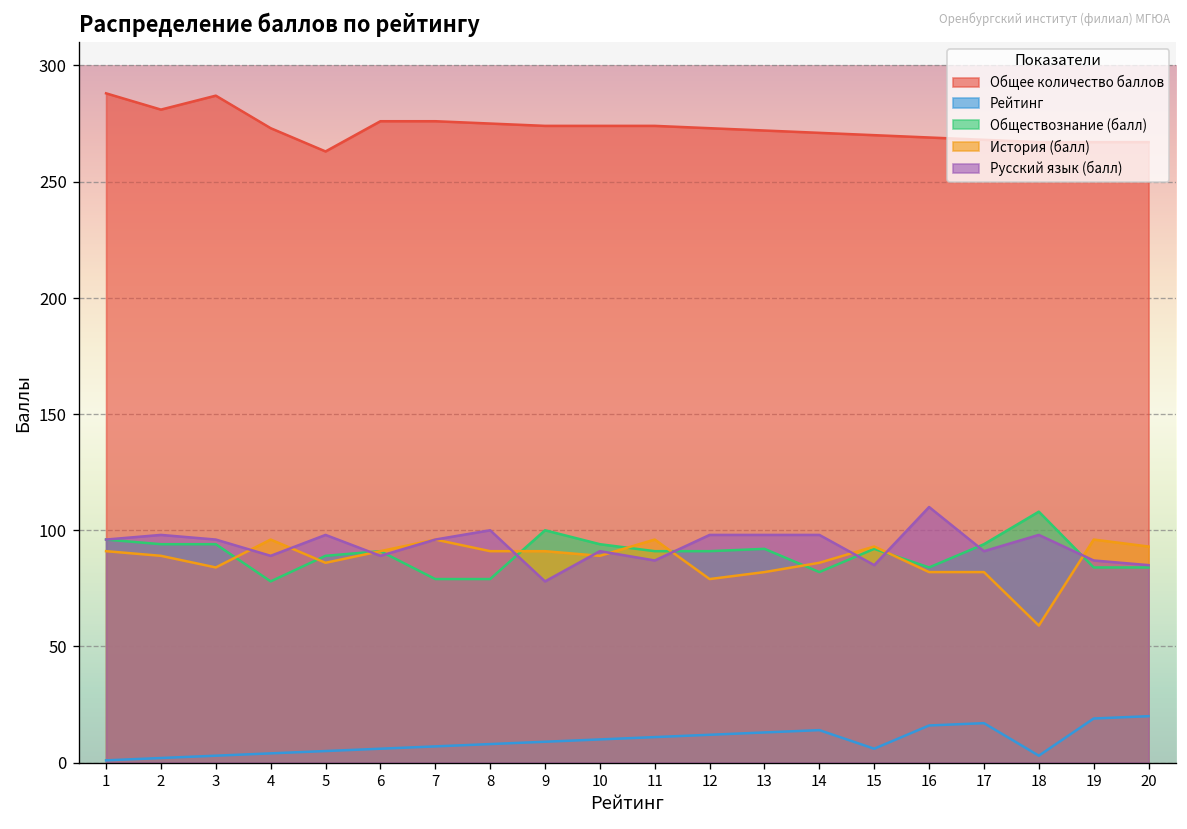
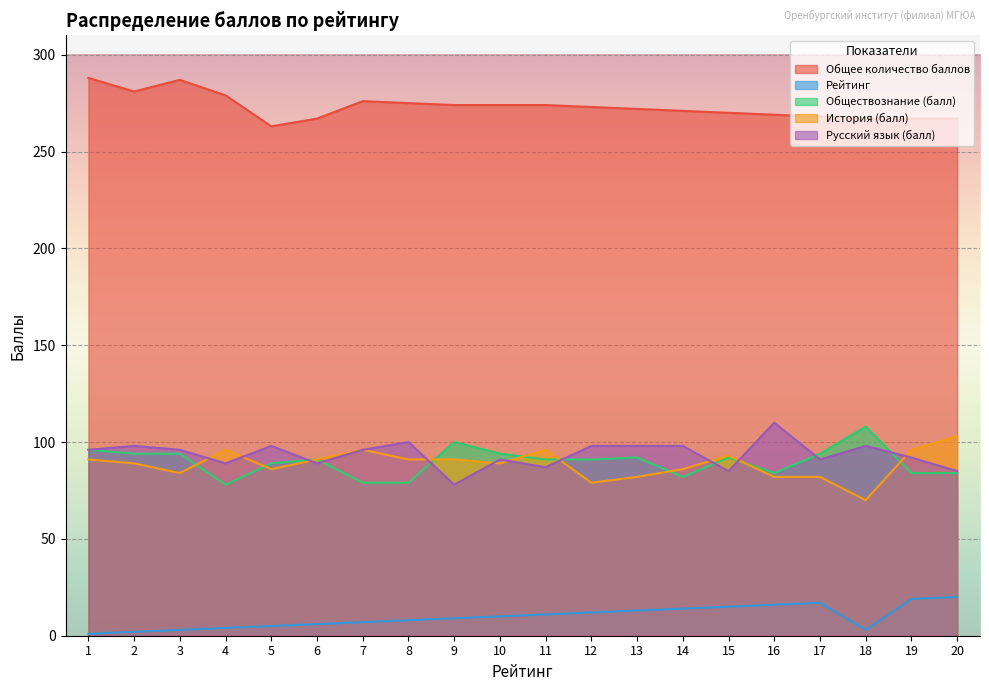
  {
    "Общее количество баллов": {
      "1": 288,
      "2": 281,
      "3": 287,
-     "4": 273,
+     "4": 279,
      "5": 263,
-     "6": 276,
+     "6": 267,
      "7": 276,
      "8": 275,
      "9": 274,
      "10": 274,
      "11": 274,
      "12": 273,
      "13": 272,
      "14": 271,
      "15": 270,
      "16": 269
    },
    "Рейтинг": {
      "1": 1,
      "2": 2,
      "3": 3,
      "4": 4,
      "5": 5,
      "6": 6,
      "7": 7,
      "8": 8,
      "9": 9,
      "10": 10,
      "11": 11,
      "12": 12,
      "13": 13,
      "14": 14,
-     "15": 6,
+     "15": 15,
      "16": 16,
      "17": 17,
      "18": 3,
      "19": 19,
      "20": 20
    },
    "Обществознание (балл)": {
      "2": 94,
      "3": 94,
      "4": 78,
      "5": 89,
      "7": 79,
      "8": 79,
      "9": 100,
      "10": 94,
      "11": 91,
      "12": 91,
      "13": 92,
      "14": 82,
      "16": 84,
      "17": 94,
      "18": 108,
      "19": 84
    },
    "История (балл)": {
      "1": 91,
      "2": 89,
      "3": 84,
      "4": 96,
      "5": 86,
      "8": 91,
      "9": 91,
      "10": 89,
      "11": 96,
      "12": 79,
      "13": 82,
      "14": 86,
      "16": 82,
      "17": 82,
-     "18": 59,
+     "18": 70,
      "19": 96,
-     "20": 93
+     "20": 103
    },
    "Русский язык (балл)": {
      "2": 98,
      "3": 96,
      "4": 89,
      "5": 98,
      "6": 89,
      "8": 100,
      "9": 78,
      "10": 91,
      "11": 87,
      "12": 98,
      "13": 98,
      "14": 98,
      "15": 85,
      "16": 110,
      "17": 91,
      "18": 98,
-     "19": 87
+     "19": 92
    }
  }
